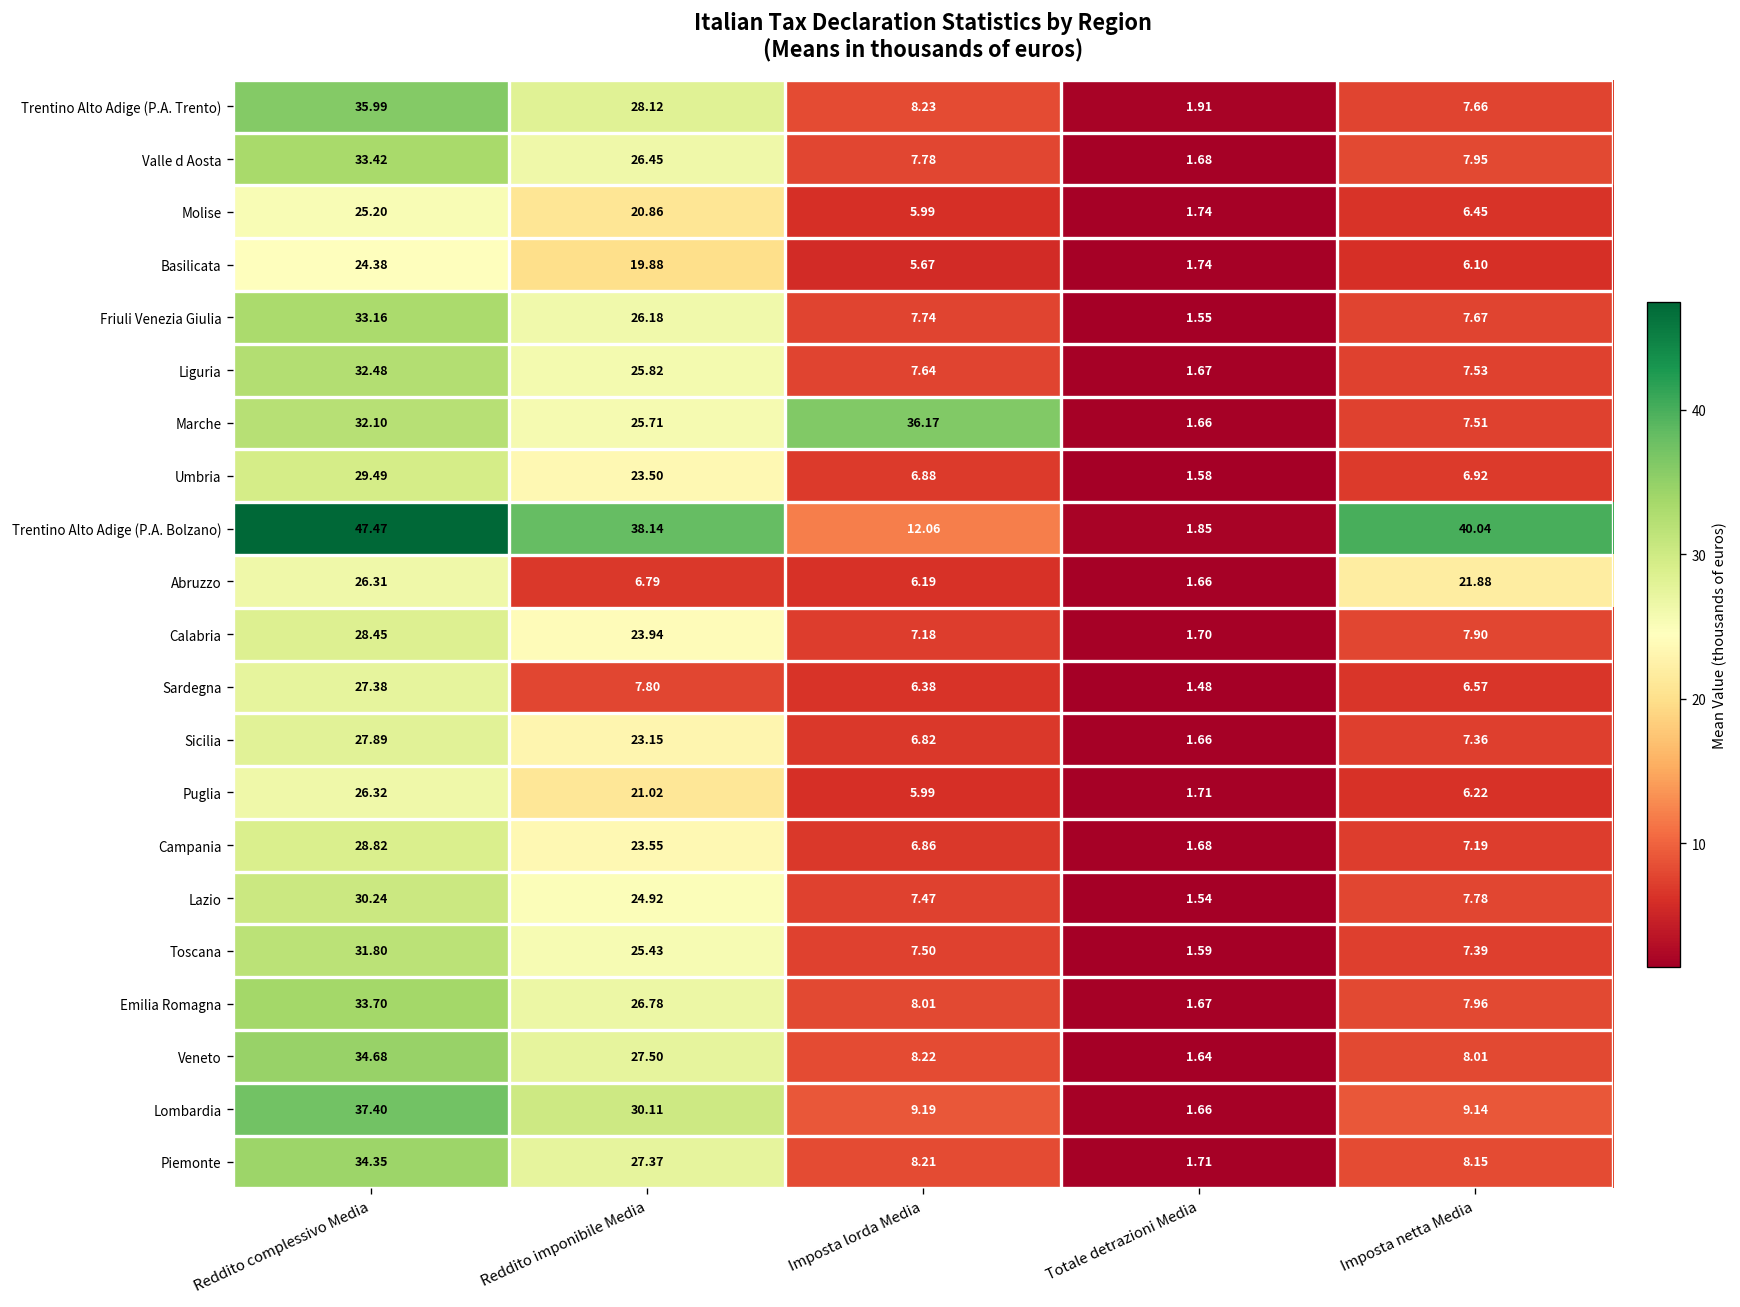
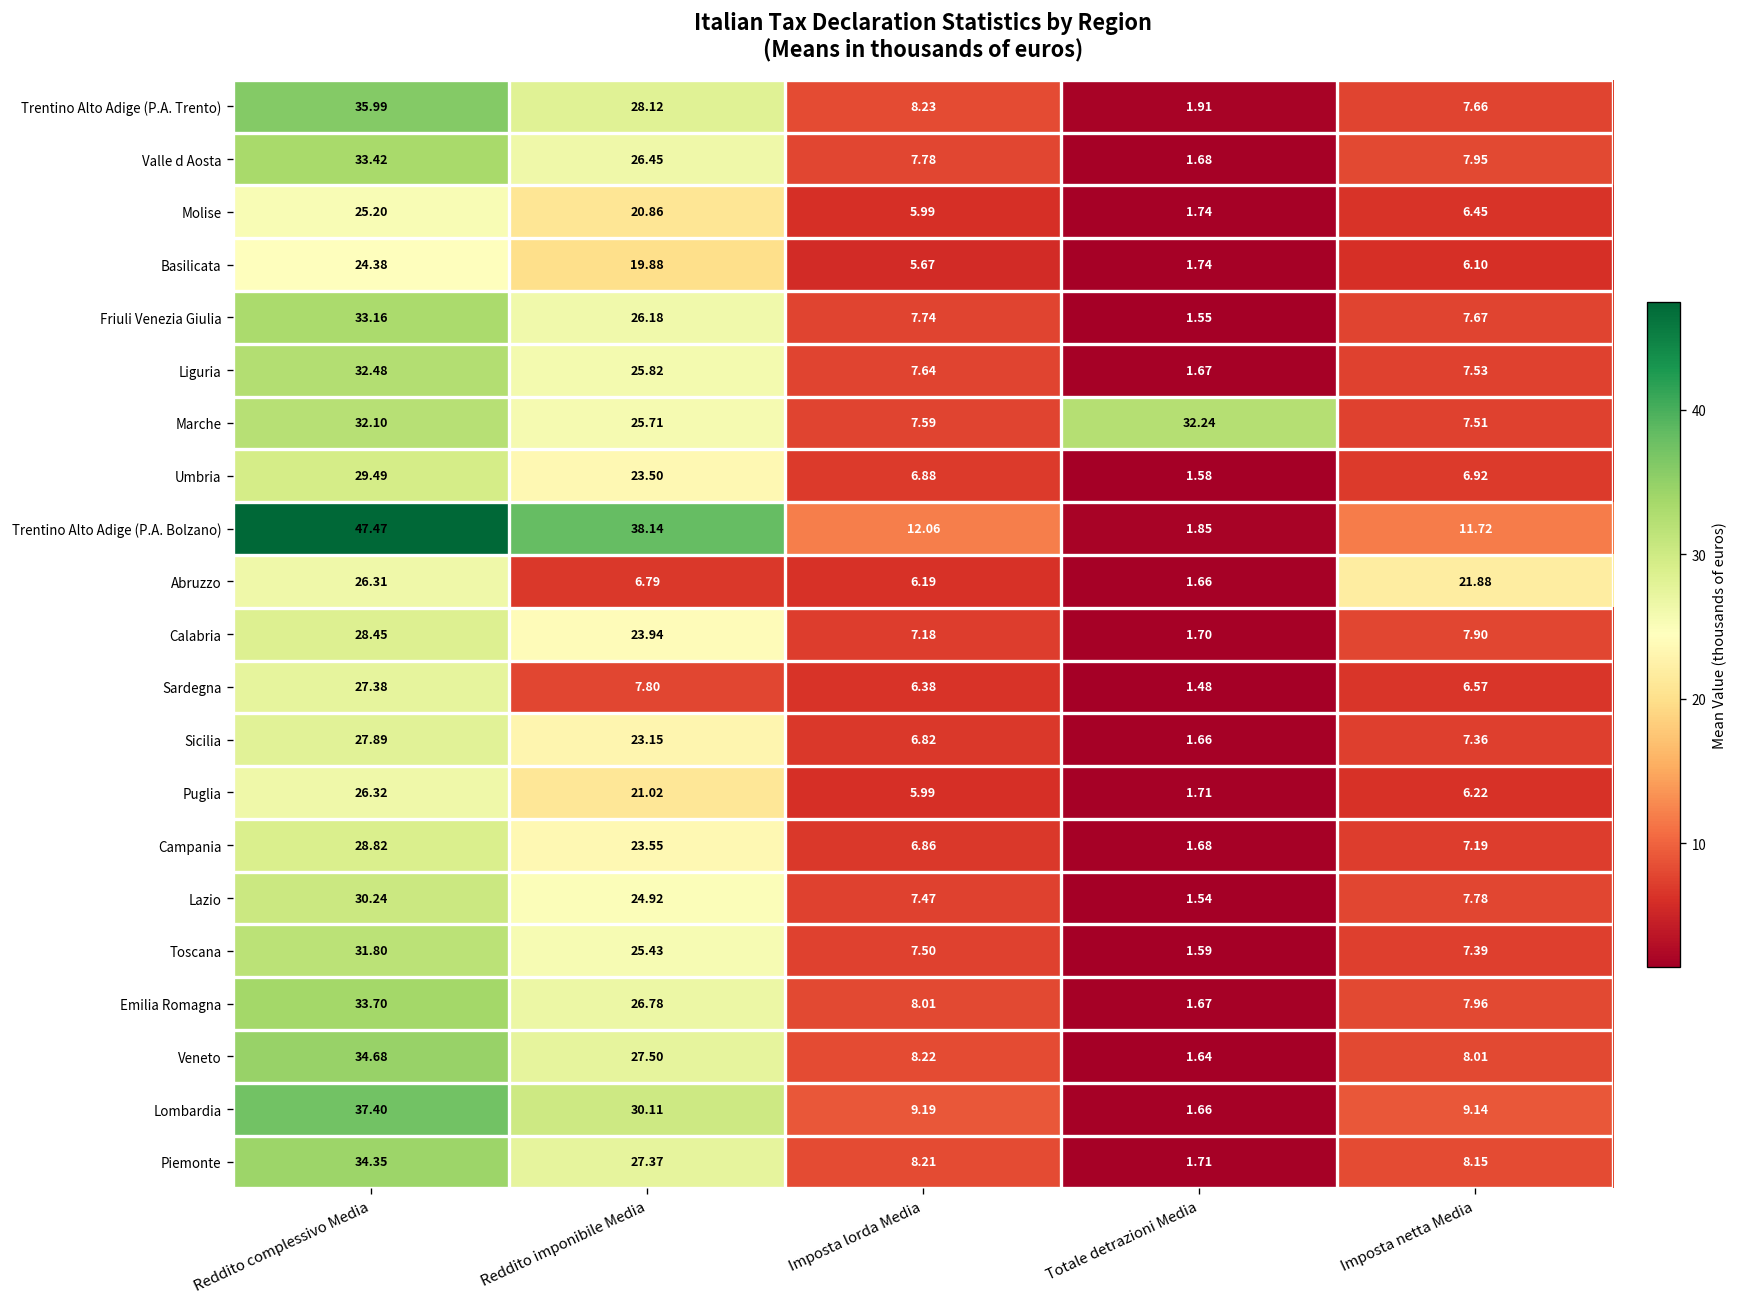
  {
    "Trentino Alto Adige (P.A. Trento)": {
      "Reddito complessivo Media": 35.99,
      "Reddito imponibile Media": 28.12,
      "Imposta lorda Media": 8.23,
      "Totale detrazioni Media": 1.91,
      "Imposta netta Media": 7.66
    },
    "Valle d Aosta": {
      "Reddito complessivo Media": 33.42,
      "Reddito imponibile Media": 26.45,
      "Imposta lorda Media": 7.78,
      "Totale detrazioni Media": 1.68,
      "Imposta netta Media": 7.95
    },
    "Molise": {
      "Reddito complessivo Media": 25.20,
      "Reddito imponibile Media": 20.86,
      "Imposta lorda Media": 5.99,
      "Totale detrazioni Media": 1.74,
      "Imposta netta Media": 6.45
    },
    "Basilicata": {
      "Reddito complessivo Media": 24.38,
      "Reddito imponibile Media": 19.88,
      "Imposta lorda Media": 5.67,
      "Totale detrazioni Media": 1.74,
      "Imposta netta Media": 6.10
    },
    "Friuli Venezia Giulia": {
      "Reddito complessivo Media": 33.16,
      "Reddito imponibile Media": 26.18,
      "Imposta lorda Media": 7.74,
      "Totale detrazioni Media": 1.55,
      "Imposta netta Media": 7.67
    },
    "Liguria": {
      "Reddito complessivo Media": 32.48,
      "Reddito imponibile Media": 25.82,
      "Imposta lorda Media": 7.64,
      "Totale detrazioni Media": 1.67,
      "Imposta netta Media": 7.53
    },
    "Marche": {
      "Reddito complessivo Media": 32.10,
      "Reddito imponibile Media": 25.71,
-     "Imposta lorda Media": 36.17,
-     "Totale detrazioni Media": 1.66,
+     "Imposta lorda Media": 7.59,
+     "Totale detrazioni Media": 32.24,
      "Imposta netta Media": 7.51
    },
    "Umbria": {
      "Reddito complessivo Media": 29.49,
      "Reddito imponibile Media": 23.50,
      "Imposta lorda Media": 6.88,
      "Totale detrazioni Media": 1.58,
      "Imposta netta Media": 6.92
    },
    "Trentino Alto Adige (P.A. Bolzano)": {
      "Reddito complessivo Media": 47.47,
      "Reddito imponibile Media": 38.14,
      "Imposta lorda Media": 12.06,
      "Totale detrazioni Media": 1.85,
-     "Imposta netta Media": 40.04
+     "Imposta netta Media": 11.72
    },
    "Abruzzo": {
      "Reddito complessivo Media": 26.31,
      "Reddito imponibile Media": 6.79,
      "Imposta lorda Media": 6.19,
      "Totale detrazioni Media": 1.66,
      "Imposta netta Media": 21.88
    },
    "Calabria": {
      "Reddito complessivo Media": 28.45,
      "Reddito imponibile Media": 23.94,
      "Imposta lorda Media": 7.18,
      "Totale detrazioni Media": 1.70,
      "Imposta netta Media": 7.90
    },
    "Sardegna": {
      "Reddito complessivo Media": 27.38,
      "Reddito imponibile Media": 7.80,
      "Imposta lorda Media": 6.38,
      "Totale detrazioni Media": 1.48,
      "Imposta netta Media": 6.57
    },
    "Sicilia": {
      "Reddito complessivo Media": 27.89,
      "Reddito imponibile Media": 23.15,
      "Imposta lorda Media": 6.82,
      "Totale detrazioni Media": 1.66,
      "Imposta netta Media": 7.36
    },
    "Puglia": {
      "Reddito complessivo Media": 26.32,
      "Reddito imponibile Media": 21.02,
      "Imposta lorda Media": 5.99,
      "Totale detrazioni Media": 1.71,
      "Imposta netta Media": 6.22
    },
    "Campania": {
      "Reddito complessivo Media": 28.82,
      "Reddito imponibile Media": 23.55,
      "Imposta lorda Media": 6.86,
      "Totale detrazioni Media": 1.68,
      "Imposta netta Media": 7.19
    },
    "Lazio": {
      "Reddito complessivo Media": 30.24,
      "Reddito imponibile Media": 24.92,
      "Imposta lorda Media": 7.47,
      "Totale detrazioni Media": 1.54,
      "Imposta netta Media": 7.78
    },
    "Toscana": {
      "Reddito complessivo Media": 31.80,
      "Reddito imponibile Media": 25.43,
      "Imposta lorda Media": 7.50,
      "Totale detrazioni Media": 1.59,
      "Imposta netta Media": 7.39
    },
    "Emilia Romagna": {
      "Reddito complessivo Media": 33.70,
      "Reddito imponibile Media": 26.78,
      "Imposta lorda Media": 8.01,
      "Totale detrazioni Media": 1.67,
      "Imposta netta Media": 7.96
    },
    "Veneto": {
      "Reddito complessivo Media": 34.68,
      "Reddito imponibile Media": 27.50,
      "Imposta lorda Media": 8.22,
      "Totale detrazioni Media": 1.64,
      "Imposta netta Media": 8.01
    },
    "Lombardia": {
      "Reddito complessivo Media": 37.40,
      "Reddito imponibile Media": 30.11,
      "Imposta lorda Media": 9.19,
      "Totale detrazioni Media": 1.66,
      "Imposta netta Media": 9.14
    },
    "Piemonte": {
      "Reddito complessivo Media": 34.35,
      "Reddito imponibile Media": 27.37,
      "Imposta lorda Media": 8.21,
      "Totale detrazioni Media": 1.71,
      "Imposta netta Media": 8.15
    }
  }
